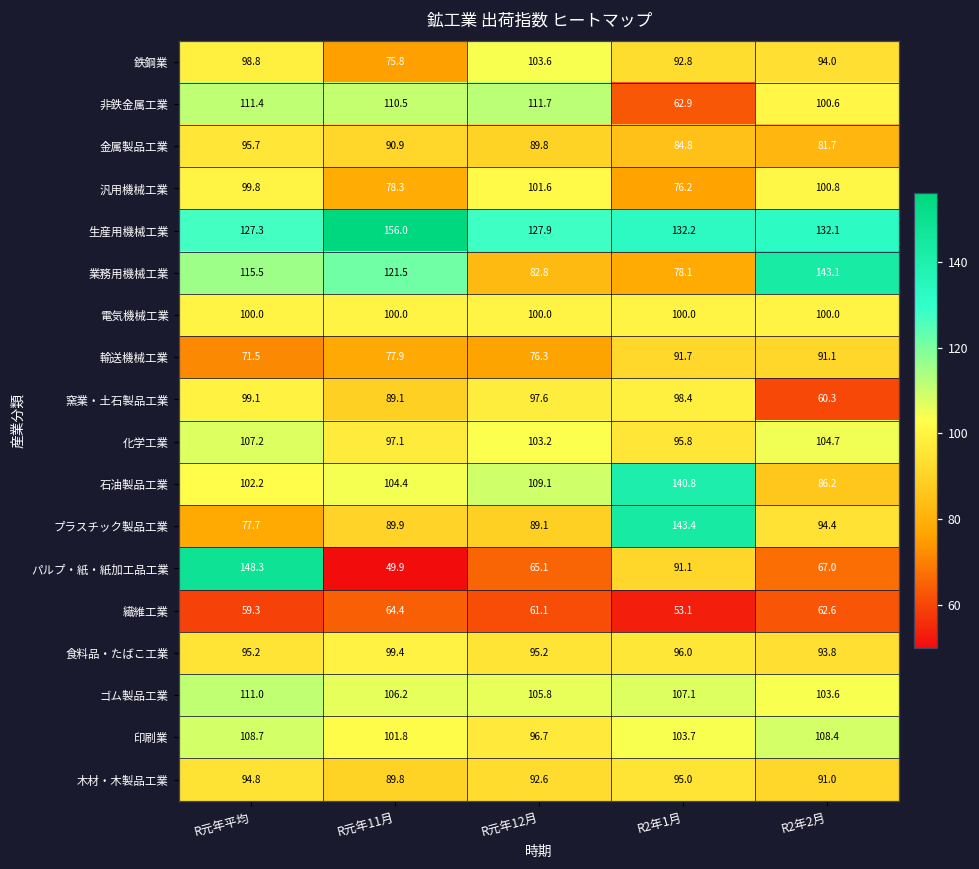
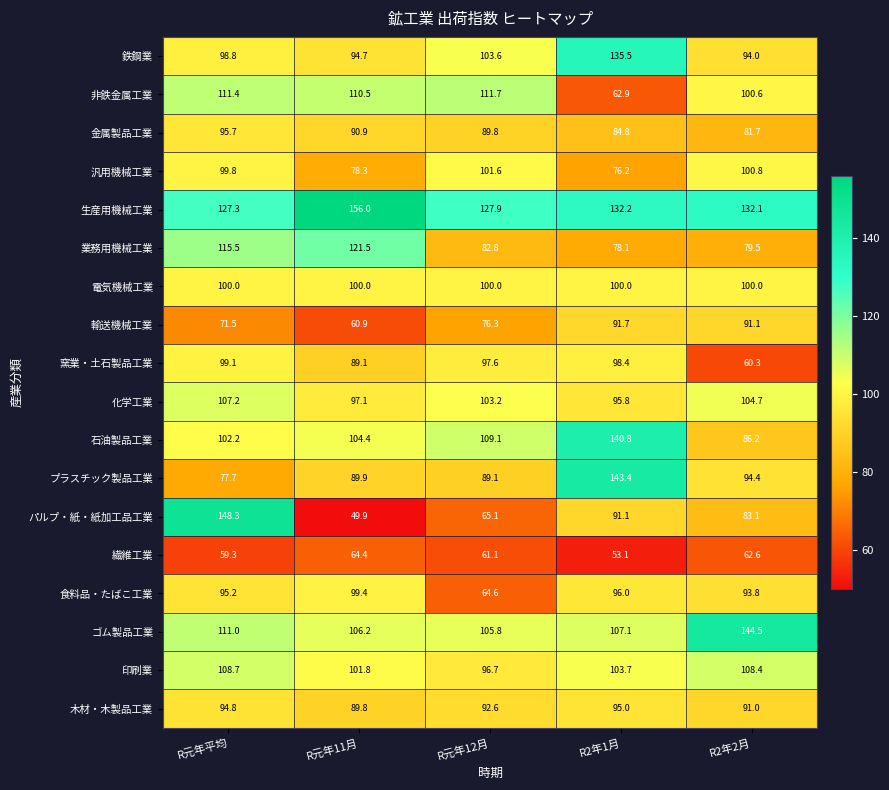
  {
    "鉄鋼業": {
      "R元年平均": 98.8,
-     "R元年11月": 75.8,
+     "R元年11月": 94.7,
      "R元年12月": 103.6,
-     "R2年1月": 92.8,
+     "R2年1月": 135.5,
      "R2年2月": 94.0
    },
    "非鉄金属工業": {
      "R元年平均": 111.4,
      "R元年11月": 110.5,
      "R元年12月": 111.7,
      "R2年1月": 62.9,
      "R2年2月": 100.6
    },
    "金属製品工業": {
      "R元年平均": 95.7,
      "R元年11月": 90.9,
      "R元年12月": 89.8,
      "R2年1月": 84.8,
      "R2年2月": 81.7
    },
    "汎用機械工業": {
      "R元年平均": 99.8,
      "R元年11月": 78.3,
      "R元年12月": 101.6,
      "R2年1月": 76.2,
      "R2年2月": 100.8
    },
    "生産用機械工業": {
      "R元年平均": 127.3,
      "R元年11月": 156.0,
      "R元年12月": 127.9,
      "R2年1月": 132.2,
      "R2年2月": 132.1
    },
    "業務用機械工業": {
      "R元年平均": 115.5,
      "R元年11月": 121.5,
      "R元年12月": 82.8,
      "R2年1月": 78.1,
-     "R2年2月": 143.1
+     "R2年2月": 79.5
    },
    "電気機械工業": {
      "R元年平均": 100.0,
      "R元年11月": 100.0,
      "R元年12月": 100.0,
      "R2年1月": 100.0,
      "R2年2月": 100.0
    },
    "輸送機械工業": {
      "R元年平均": 71.5,
-     "R元年11月": 77.9,
+     "R元年11月": 60.9,
      "R元年12月": 76.3,
      "R2年1月": 91.7,
      "R2年2月": 91.1
    },
    "窯業・土石製品工業": {
      "R元年平均": 99.1,
      "R元年11月": 89.1,
      "R元年12月": 97.6,
      "R2年1月": 98.4,
      "R2年2月": 60.3
    },
    "化学工業": {
      "R元年平均": 107.2,
      "R元年11月": 97.1,
      "R元年12月": 103.2,
      "R2年1月": 95.8,
      "R2年2月": 104.7
    },
    "石油製品工業": {
      "R元年平均": 102.2,
      "R元年11月": 104.4,
      "R元年12月": 109.1,
      "R2年1月": 140.8,
      "R2年2月": 86.2
    },
    "プラスチック製品工業": {
      "R元年平均": 77.7,
      "R元年11月": 89.9,
      "R元年12月": 89.1,
      "R2年1月": 143.4,
      "R2年2月": 94.4
    },
    "パルプ・紙・紙加工品工業": {
      "R元年平均": 148.3,
      "R元年11月": 49.9,
      "R元年12月": 65.1,
      "R2年1月": 91.1,
-     "R2年2月": 67.0
+     "R2年2月": 83.1
    },
    "繊維工業": {
      "R元年平均": 59.3,
      "R元年11月": 64.4,
      "R元年12月": 61.1,
      "R2年1月": 53.1,
      "R2年2月": 62.6
    },
    "食料品・たばこ工業": {
      "R元年平均": 95.2,
      "R元年11月": 99.4,
-     "R元年12月": 95.2,
+     "R元年12月": 64.6,
      "R2年1月": 96.0,
      "R2年2月": 93.8
    },
    "ゴム製品工業": {
      "R元年平均": 111.0,
      "R元年11月": 106.2,
      "R元年12月": 105.8,
      "R2年1月": 107.1,
-     "R2年2月": 103.6
+     "R2年2月": 144.5
    },
    "印刷業": {
      "R元年平均": 108.7,
      "R元年11月": 101.8,
      "R元年12月": 96.7,
      "R2年1月": 103.7,
      "R2年2月": 108.4
    },
    "木材・木製品工業": {
      "R元年平均": 94.8,
      "R元年11月": 89.8,
      "R元年12月": 92.6,
      "R2年1月": 95.0,
      "R2年2月": 91.0
    }
  }
